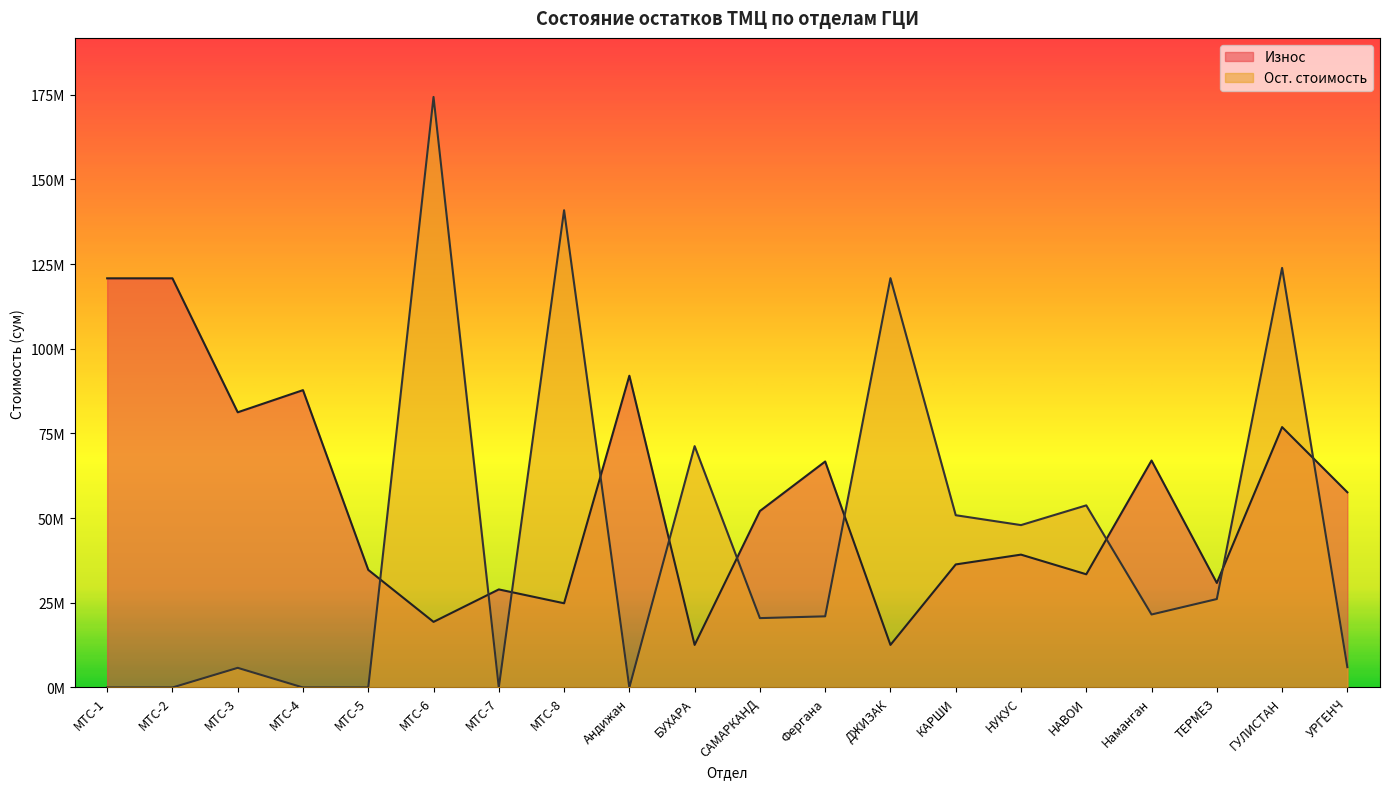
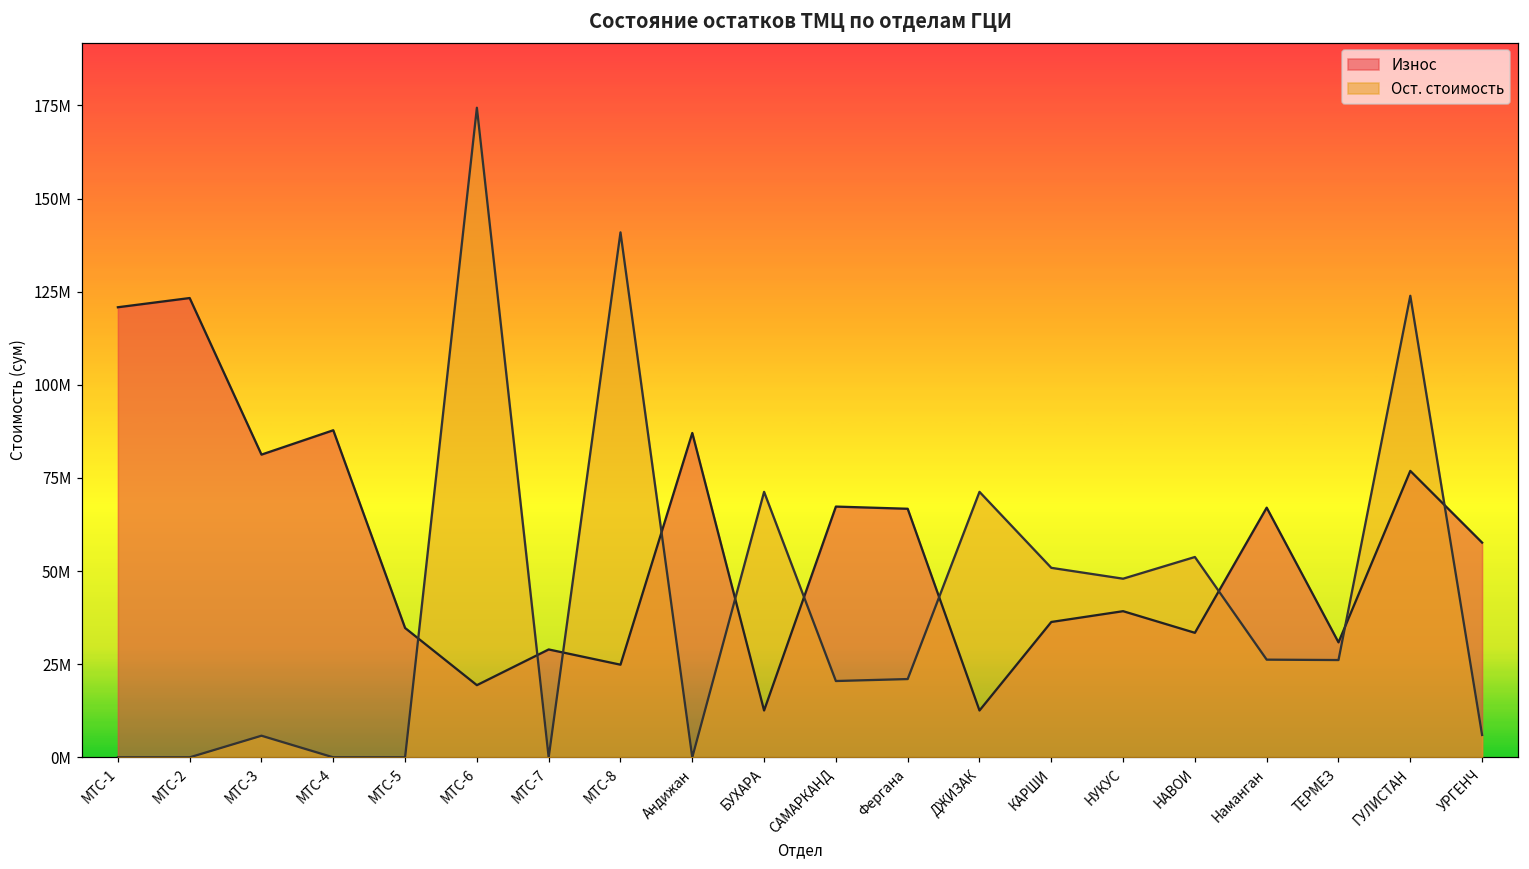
  {
    "Износ": {
      "МТС-1": 121000000,
-     "МТС-2": 121000000,
+     "МТС-2": 123000000,
      "МТС-3": 81000000,
      "МТС-4": 88000000,
      "МТС-5": 35000000,
      "МТС-6": 19000000,
      "МТС-7": 29000000,
      "МТС-8": 25000000,
-     "Андижан": 92000000,
+     "Андижан": 87000000,
      "БУХАРА": 13000000,
-     "САМАРКАНД": 52000000,
+     "САМАРКАНД": 67000000,
      "Фергана": 67000000,
      "ДЖИЗАК": 13000000,
      "КАРШИ": 36000000,
      "НУКУС": 39000000,
      "НАВОИ": 33000000,
      "Наманган": 67000000,
      "ТЕРМЕЗ": 31000000,
      "ГУЛИСТАН": 77000000,
      "УРГЕНЧ": 58000000
    },
    "Ост. стоимость": {
      "МТС-1": 0,
      "МТС-2": 0,
      "МТС-3": 6000000,
      "МТС-4": 0,
      "МТС-5": 0,
      "МТС-6": 174000000,
      "МТС-7": 0,
      "МТС-8": 141000000,
      "Андижан": 0,
      "БУХАРА": 71000000,
      "САМАРКАНД": 20000000,
      "Фергана": 21000000,
-     "ДЖИЗАК": 121000000,
+     "ДЖИЗАК": 71000000,
      "КАРШИ": 51000000,
      "НУКУС": 48000000,
      "НАВОИ": 54000000,
-     "Наманган": 22000000,
+     "Наманган": 26000000,
      "ТЕРМЕЗ": 26000000,
      "ГУЛИСТАН": 124000000,
      "УРГЕНЧ": 6000000
    }
  }
